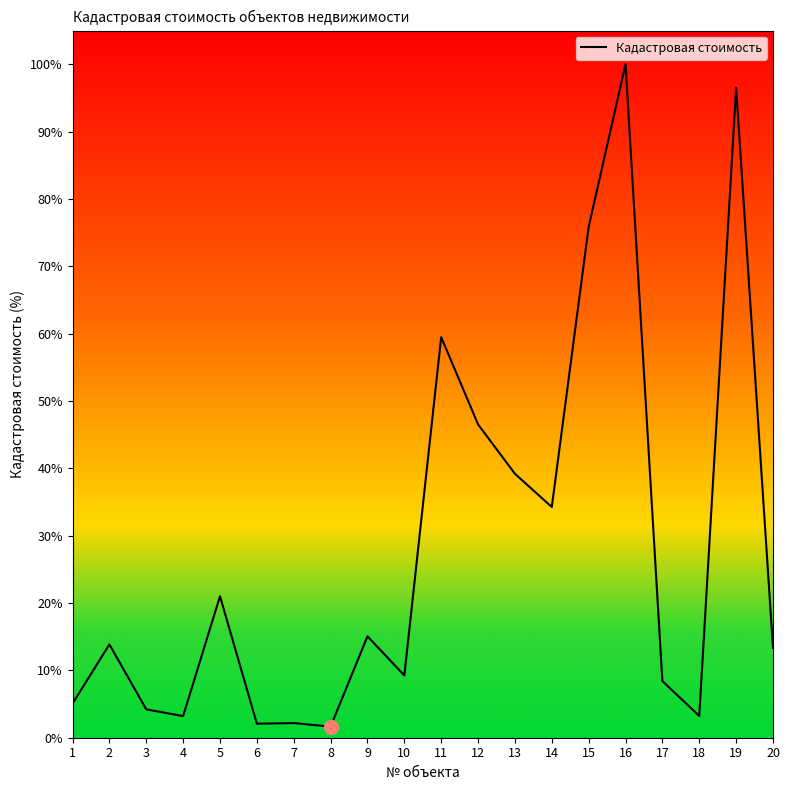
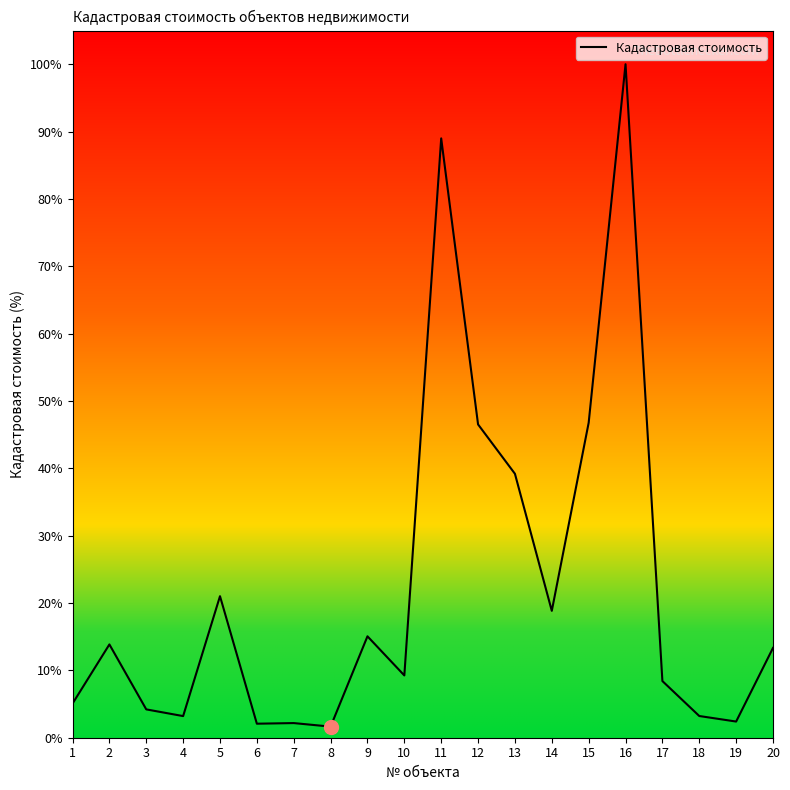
  {
    "Кадастровая стоимость": {
      "1": "5%",
      "2": "14%",
      "3": "4%",
      "4": "3%",
      "5": "21%",
      "6": "2%",
      "7": "2%",
      "9": "15%",
      "10": "9%",
-     "11": "59%",
+     "11": "89%",
      "12": "47%",
      "13": "39%",
-     "14": "34%",
-     "15": "76%",
+     "14": "19%",
+     "15": "47%",
      "16": "100%",
      "17": "8%",
      "18": "3%",
-     "19": "96%",
+     "19": "2%",
      "20": "13%"
    }
  }
